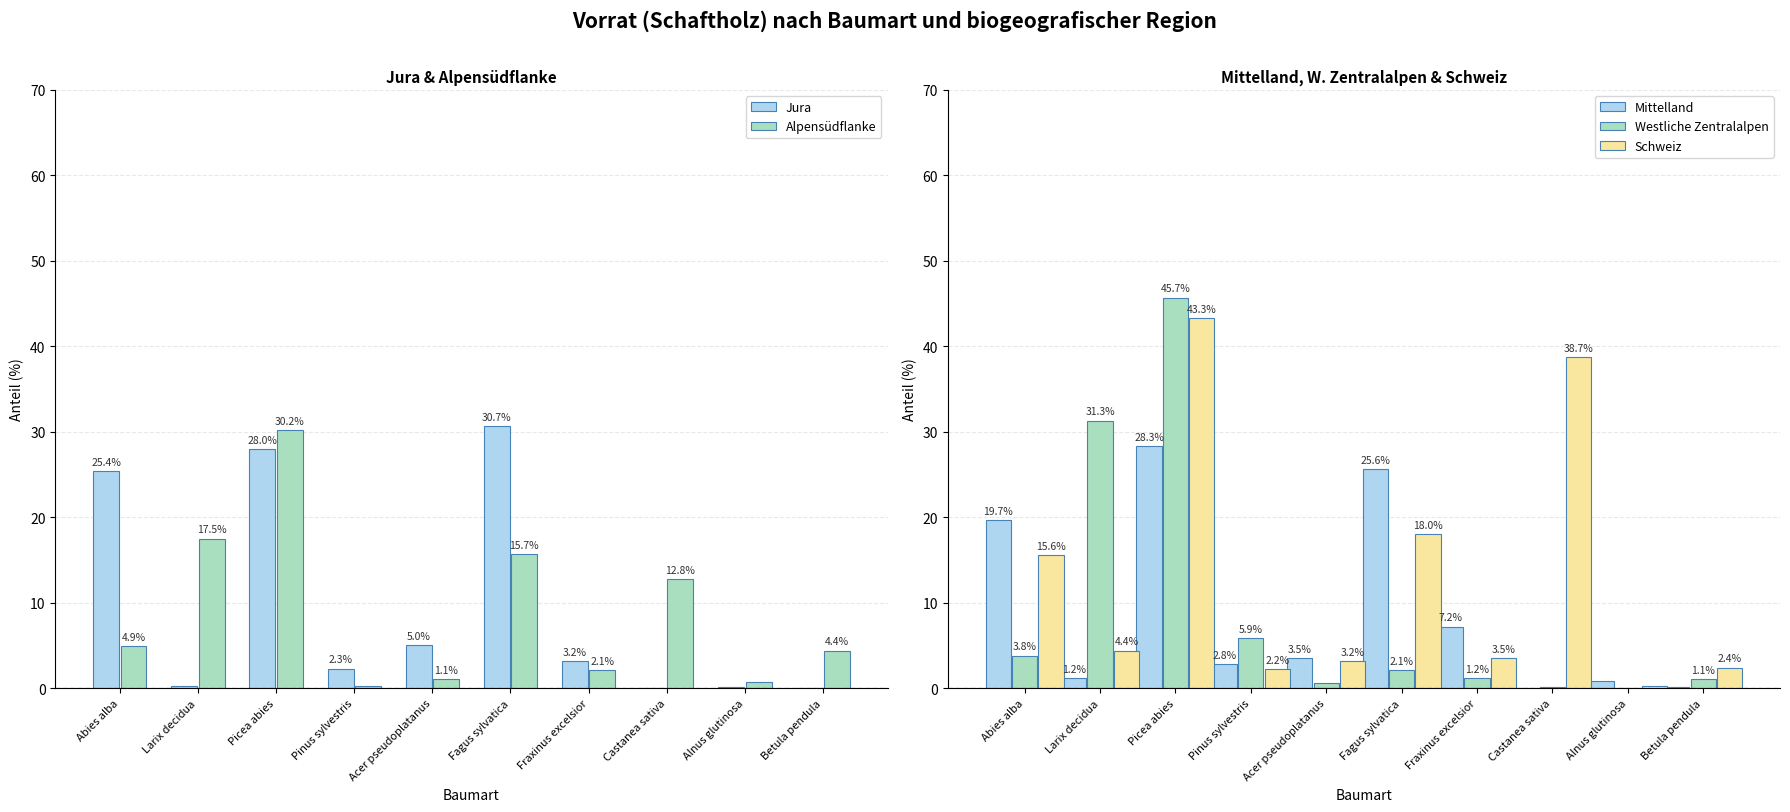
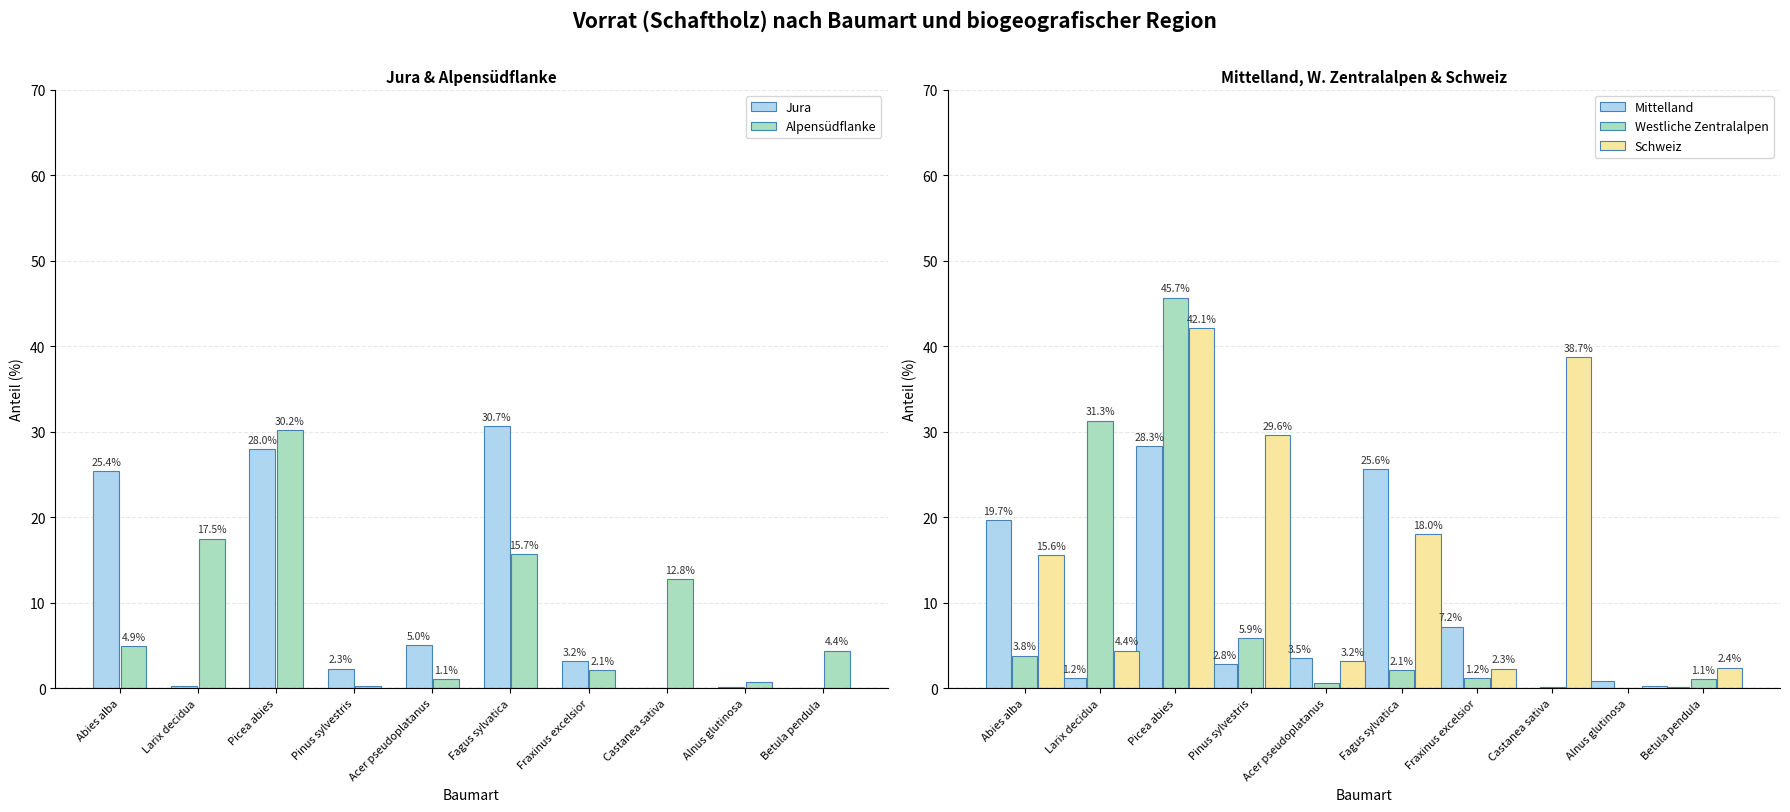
  {
    "Mittelland, W. Zentralalpen & Schweiz": {
      "Schweiz": {
        "Abies alba": "15.6%",
        "Larix decidua": "4.4%",
-       "Picea abies": "43.3%",
-       "Pinus sylvestris": "2.2%",
+       "Picea abies": "42.1%",
+       "Pinus sylvestris": "29.6%",
        "Acer pseudoplatanus": "3.2%",
        "Fagus sylvatica": "18.0%",
-       "Fraxinus excelsior": "3.5%",
+       "Fraxinus excelsior": "2.3%",
        "Castanea sativa": "38.7%",
        "Betula pendula": "2.4%"
      }
    }
  }
